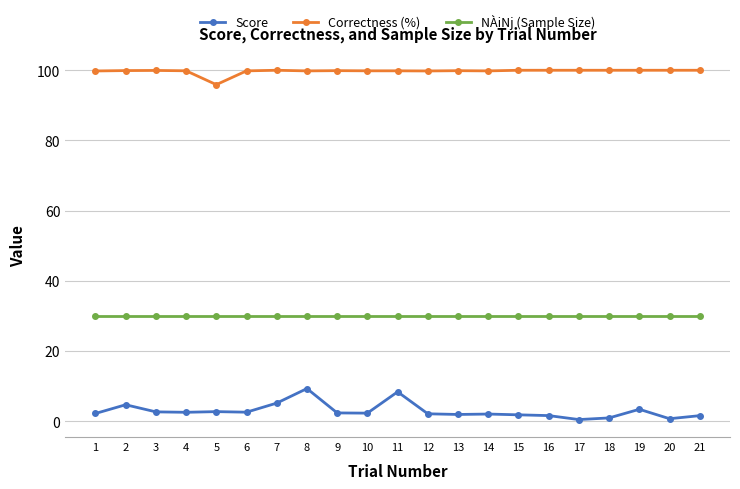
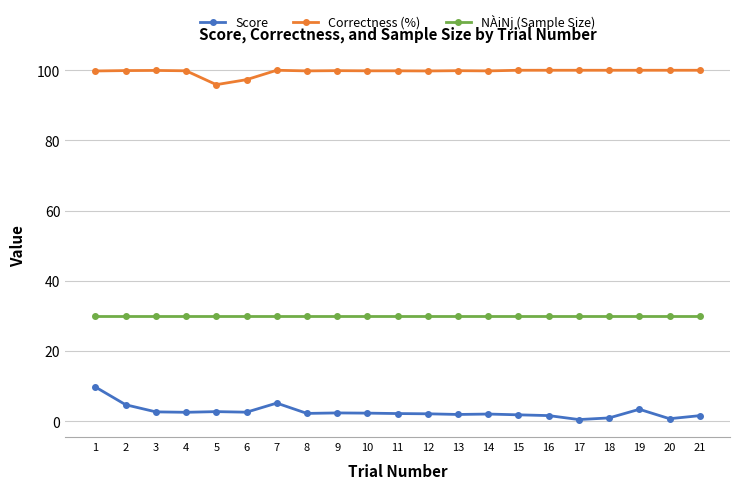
  {
    "Score": {
-     "1": 2,
+     "1": 10,
      "2": 5,
      "3": 3,
      "4": 3,
      "5": 3,
      "6": 3,
      "7": 5,
-     "8": 9,
+     "8": 2,
      "9": 2,
      "10": 2,
-     "11": 8,
+     "11": 2,
      "12": 2,
      "13": 2,
      "14": 2,
      "15": 2,
      "16": 2,
      "17": 0,
      "18": 1,
      "19": 3,
      "20": 1,
      "21": 2
    },
    "Correctness (%)": {
      "1": 100,
      "2": 100,
      "3": 100,
      "4": 100,
      "5": 96,
-     "6": 100,
+     "6": 97,
      "7": 100,
      "8": 100,
      "9": 100,
      "10": 100,
      "11": 100,
      "12": 100,
      "13": 100,
      "14": 100,
      "15": 100,
      "16": 100,
      "17": 100,
      "18": 100,
      "19": 100,
      "20": 100,
      "21": 100
    },
    "NÀiNj (Sample Size)": {
      "1": 30,
      "2": 30,
      "3": 30,
      "4": 30,
      "5": 30,
      "6": 30,
      "7": 30,
      "8": 30,
      "9": 30,
      "10": 30,
      "11": 30,
      "12": 30,
      "13": 30,
      "14": 30,
      "15": 30,
      "16": 30,
      "17": 30,
      "18": 30,
      "19": 30,
      "20": 30,
      "21": 30
    }
  }
